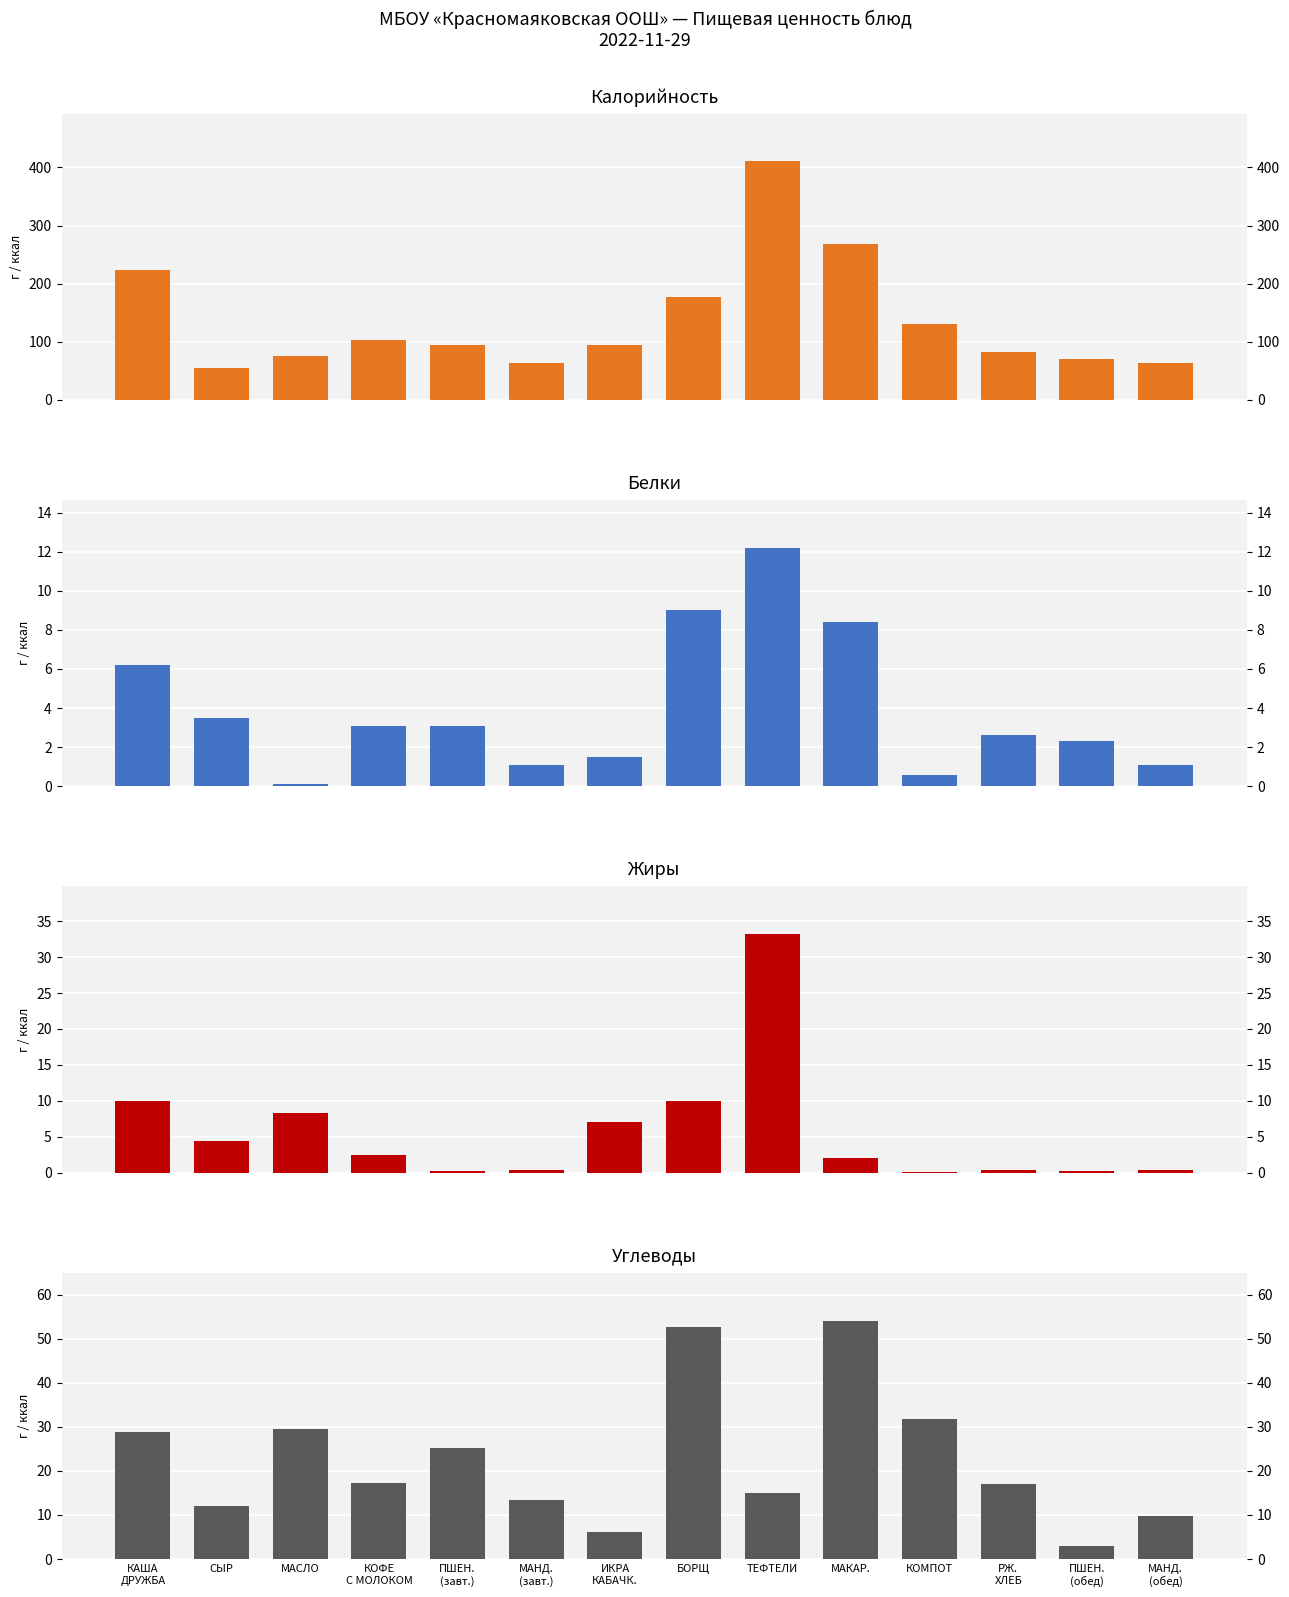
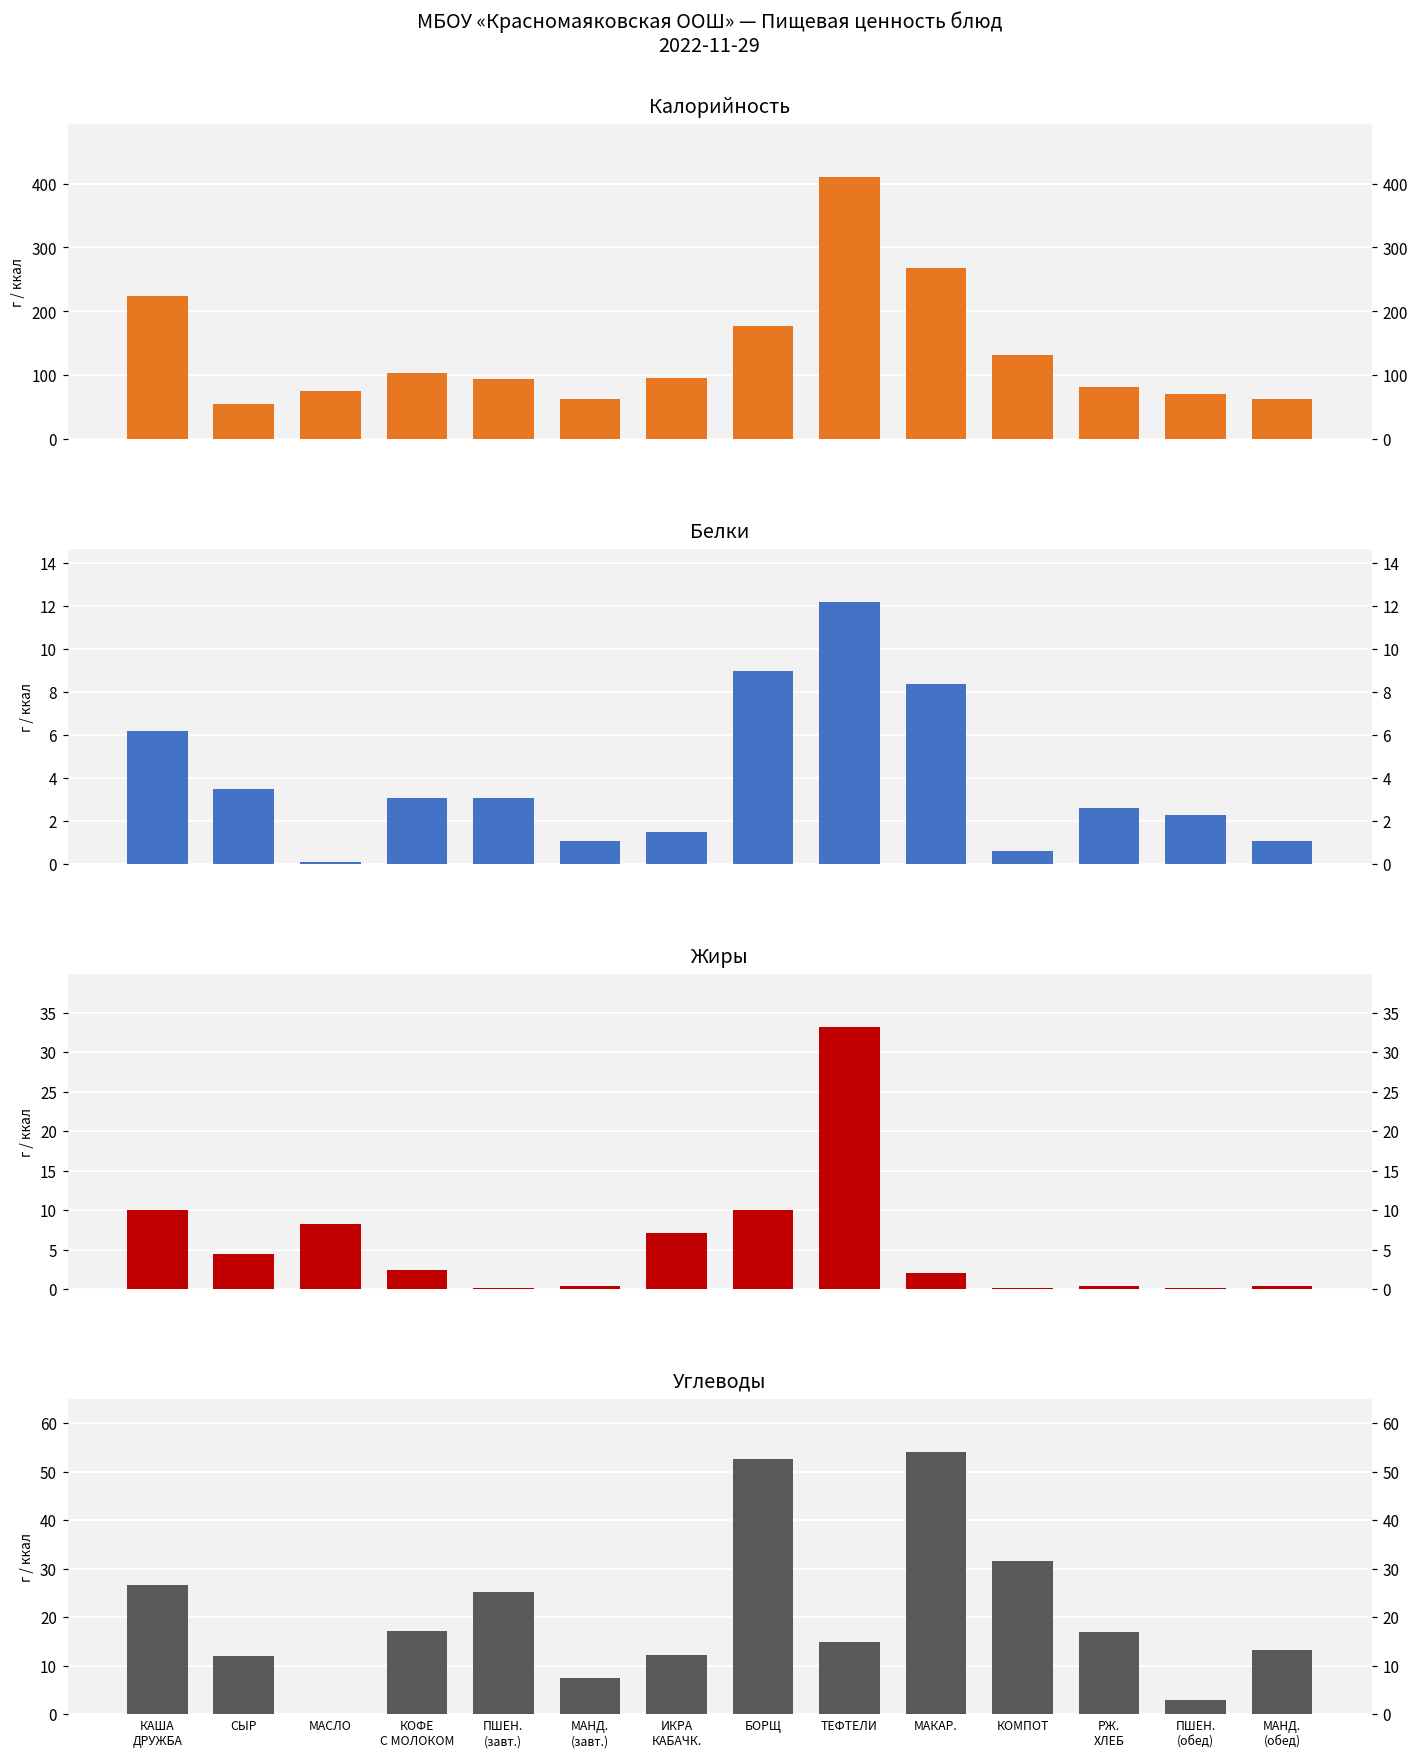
  {
    "Углеводы": {
-     "КАША ДРУЖБА": 29,
+     "КАША ДРУЖБА": 27,
      "СЫР": 12,
-     "МАСЛО": 30,
+     "МАСЛО": 0,
      "КОФЕ С МОЛОКОМ": 17,
      "ПШЕН. (завт.)": 25,
-     "МАНД. (завт.)": 13,
-     "ИКРА КАБАЧК.": 6,
+     "МАНД. (завт.)": 8,
+     "ИКРА КАБАЧК.": 12,
      "БОРЩ": 53,
      "ТЕФТЕЛИ": 15,
      "МАКАР.": 54,
      "КОМПОТ": 32,
      "РЖ. ХЛЕБ": 17,
      "ПШЕН. (обед)": 3,
-     "МАНД. (обед)": 10
+     "МАНД. (обед)": 13
    }
  }
